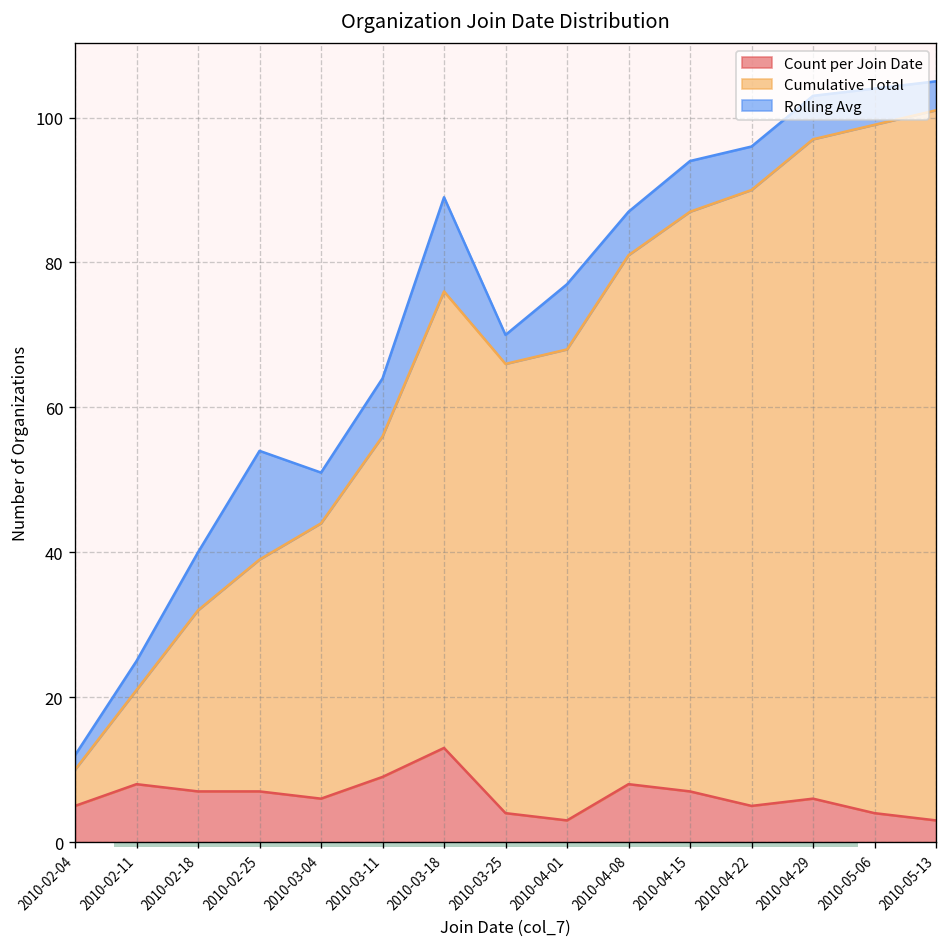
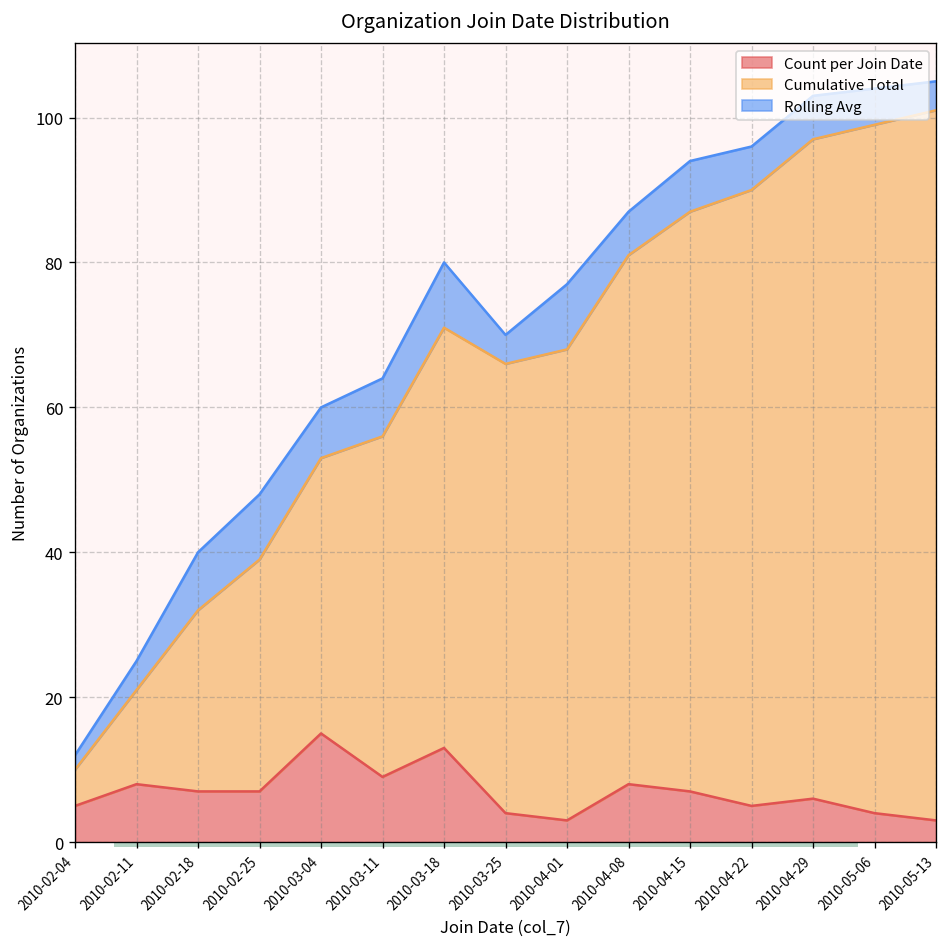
  {
    "Count per Join Date": {
      "2010-02-04": 5,
      "2010-02-11": 8,
      "2010-02-18": 7,
      "2010-02-25": 7,
-     "2010-03-04": 6,
+     "2010-03-04": 15,
      "2010-03-11": 9,
      "2010-03-18": 13,
      "2010-03-25": 4,
      "2010-04-01": 3,
      "2010-04-08": 8,
      "2010-04-15": 7,
      "2010-04-22": 5,
      "2010-04-29": 6,
      "2010-05-06": 4,
      "2010-05-13": 3
    },
    "Cumulative Total": {
      "2010-02-04": 5,
      "2010-02-11": 13,
      "2010-02-18": 25,
      "2010-02-25": 32,
      "2010-03-04": 38,
      "2010-03-11": 47,
-     "2010-03-18": 63,
+     "2010-03-18": 58,
      "2010-03-25": 62,
      "2010-04-01": 65,
      "2010-04-08": 73,
      "2010-04-15": 80,
      "2010-04-22": 85,
      "2010-04-29": 91,
      "2010-05-06": 95,
      "2010-05-13": 98
    },
    "Rolling Avg": {
      "2010-02-04": 2,
      "2010-02-11": 4,
      "2010-02-18": 8,
-     "2010-02-25": 15,
+     "2010-02-25": 9,
      "2010-03-04": 7,
      "2010-03-11": 8,
-     "2010-03-18": 13,
+     "2010-03-18": 9,
      "2010-03-25": 4,
      "2010-04-01": 9,
      "2010-04-08": 6,
      "2010-04-15": 7,
      "2010-04-22": 6,
      "2010-05-13": 4
    }
  }
